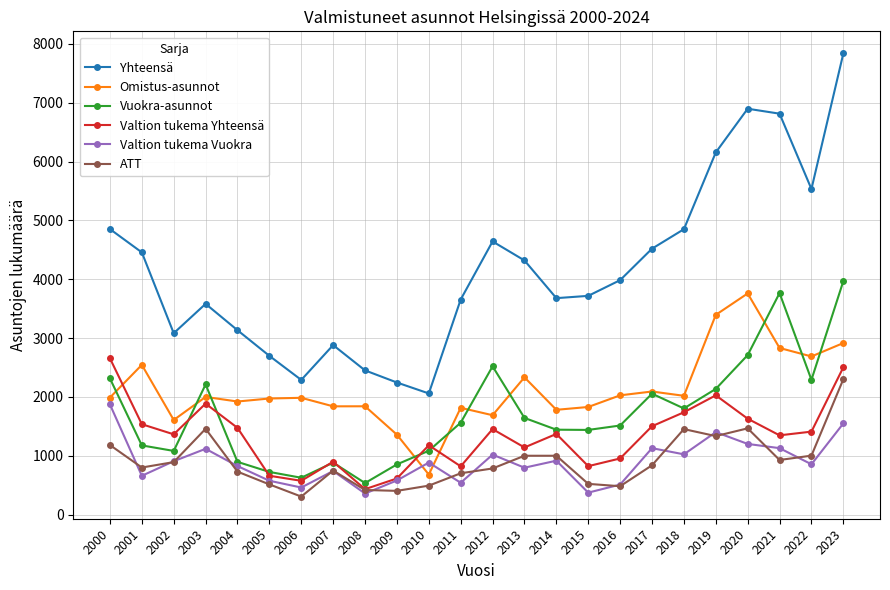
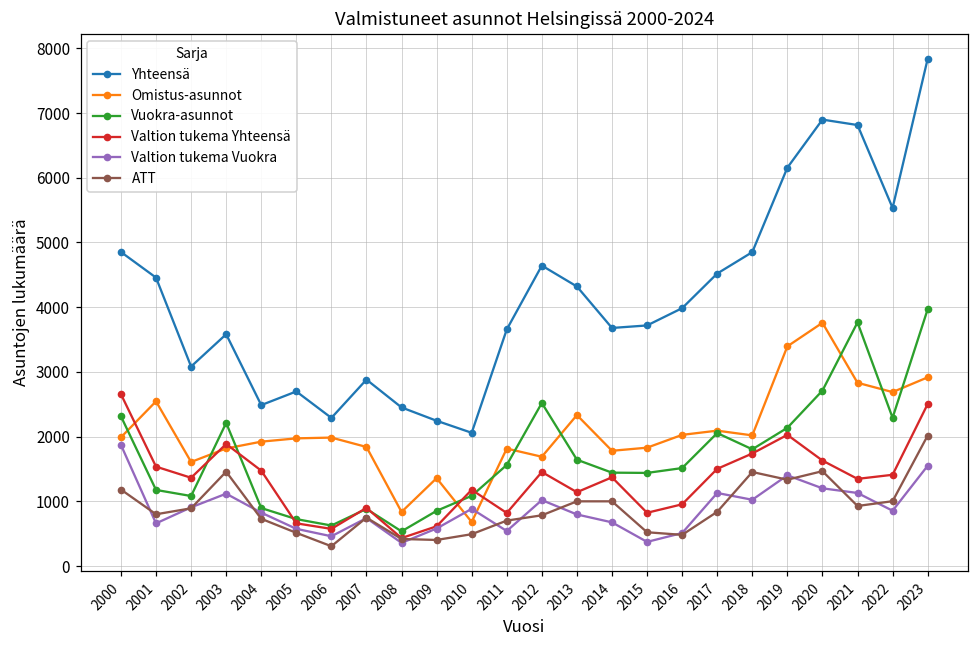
  {
    "Yhteensä": {
      "2000": 4900,
      "2001": 4500,
      "2002": 3100,
      "2003": 3600,
-     "2004": 3100,
+     "2004": 2500,
      "2005": 2700,
      "2006": 2300,
      "2007": 2900,
      "2008": 2500,
      "2009": 2200,
      "2010": 2100,
      "2011": 3700,
      "2012": 4600,
      "2013": 4300,
      "2014": 3700,
      "2015": 3700,
      "2016": 4000,
      "2017": 4500,
      "2018": 4900,
      "2019": 6200,
      "2020": 6900,
      "2021": 6800,
      "2022": 5500,
      "2023": 7800
    },
    "Omistus-asunnot": {
      "2000": 2000,
      "2001": 2500,
      "2002": 1600,
-     "2003": 2000,
+     "2003": 1800,
      "2004": 1900,
      "2005": 2000,
      "2006": 2000,
      "2007": 1800,
-     "2008": 1800,
+     "2008": 800,
      "2009": 1400,
      "2010": 700,
      "2011": 1800,
      "2012": 1700,
      "2013": 2300,
      "2014": 1800,
      "2015": 1800,
      "2016": 2000,
      "2018": 2000,
      "2019": 3400,
      "2020": 3800,
      "2021": 2800,
      "2022": 2700,
      "2023": 2900
    },
    "Vuokra-asunnot": {
      "2000": 2300,
      "2001": 1200,
      "2002": 1100,
      "2003": 2200,
      "2004": 900,
      "2005": 700,
      "2006": 600,
      "2008": 500,
      "2009": 900,
      "2010": 1100,
      "2011": 1600,
      "2012": 2500,
      "2013": 1600,
      "2014": 1400,
      "2015": 1400,
      "2016": 1500,
      "2018": 1800,
      "2019": 2100,
      "2020": 2700,
      "2021": 3800,
      "2022": 2300,
      "2023": 4000
    },
    "Valtion tukema Yhteensä": {
      "2000": 2700,
      "2001": 1500,
      "2002": 1400,
      "2003": 1900,
      "2004": 1500,
      "2005": 700,
      "2006": 600,
      "2010": 1200,
      "2011": 800,
      "2012": 1500,
      "2013": 1100,
      "2014": 1400,
      "2015": 800,
      "2016": 1000,
      "2017": 1500,
      "2018": 1700,
      "2019": 2000,
      "2020": 1600,
      "2021": 1300,
      "2022": 1400,
      "2023": 2500
    },
    "Valtion tukema Vuokra": {
      "2000": 1900,
      "2001": 700,
      "2003": 1100,
      "2004": 800,
      "2005": 600,
      "2006": 500,
      "2008": 400,
      "2010": 900,
      "2011": 500,
      "2012": 1000,
      "2013": 800,
-     "2014": 900,
+     "2014": 700,
      "2015": 400,
      "2017": 1100,
      "2018": 1000,
      "2019": 1400,
      "2020": 1200,
      "2021": 1100,
      "2022": 900,
      "2023": 1500
    },
    "ATT": {
      "2000": 1200,
      "2001": 800,
      "2003": 1500,
      "2004": 700,
      "2005": 500,
      "2006": 300,
      "2009": 400,
      "2010": 500,
      "2011": 700,
      "2012": 800,
      "2013": 1000,
      "2014": 1000,
      "2015": 500,
      "2017": 800,
      "2018": 1500,
      "2019": 1300,
      "2020": 1500,
      "2021": 900,
      "2022": 1000,
-     "2023": 2300
+     "2023": 2000
    }
  }
